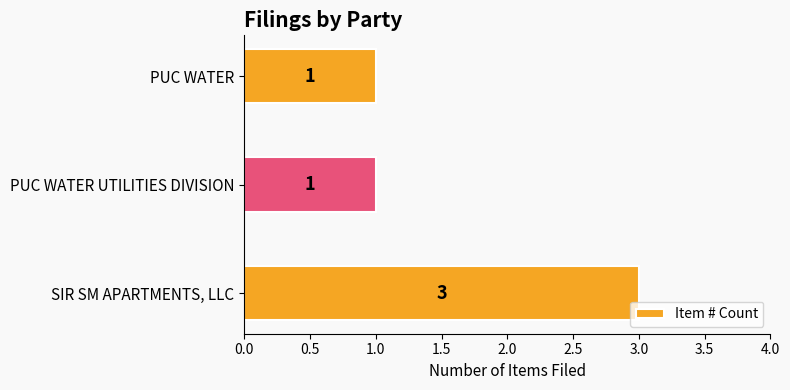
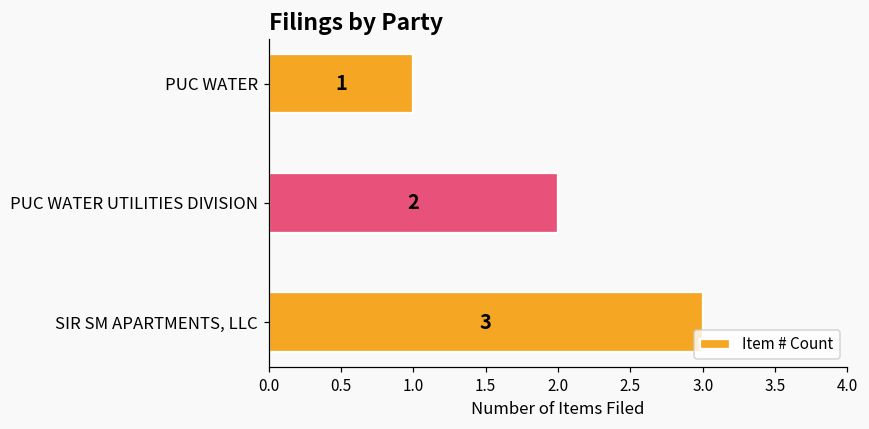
  {
    "PUC WATER": 1,
-   "PUC WATER UTILITIES DIVISION": 1,
+   "PUC WATER UTILITIES DIVISION": 2,
    "SIR SM APARTMENTS, LLC": 3
  }
